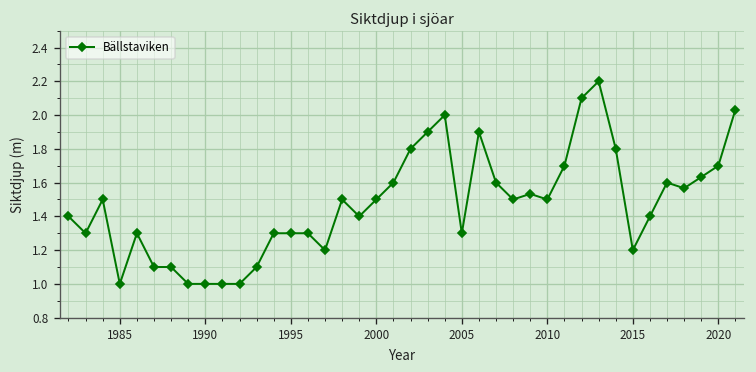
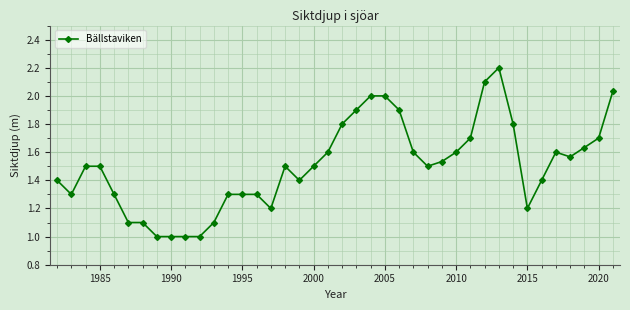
  {
-   "1985": 1.0,
+   "1985": 1.5,
    "1990": 1.0,
    "1995": 1.3,
    "2000": 1.5,
-   "2005": 1.3,
-   "2010": 1.5,
+   "2005": 2.0,
+   "2010": 1.6,
    "2015": 1.2,
    "2020": 1.7
  }
